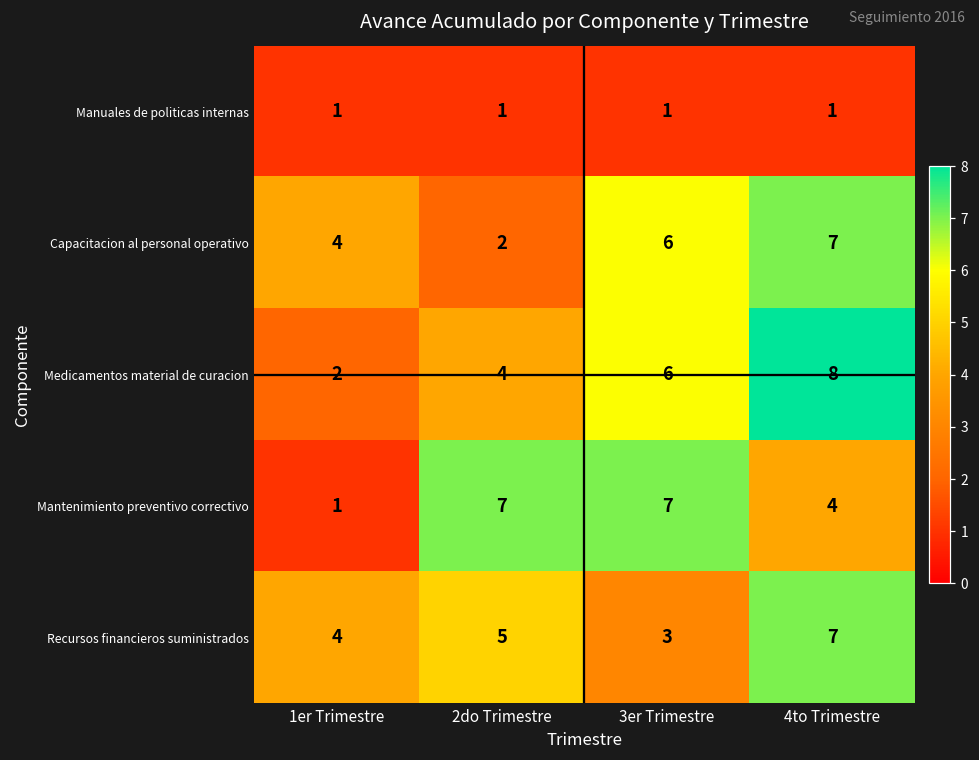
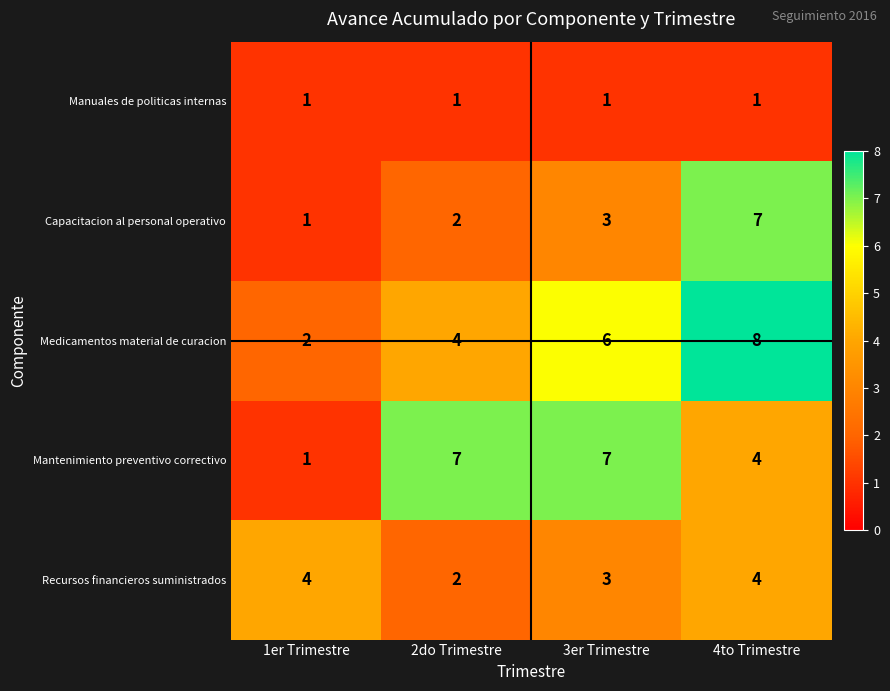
  {
    "Manuales de politicas internas": {
      "1er Trimestre": 1,
      "2do Trimestre": 1,
      "3er Trimestre": 1,
      "4to Trimestre": 1
    },
    "Capacitacion al personal operativo": {
-     "1er Trimestre": 4,
+     "1er Trimestre": 1,
      "2do Trimestre": 2,
-     "3er Trimestre": 6,
+     "3er Trimestre": 3,
      "4to Trimestre": 7
    },
    "Medicamentos material de curacion": {
      "1er Trimestre": 2,
      "2do Trimestre": 4,
      "3er Trimestre": 6,
      "4to Trimestre": 8
    },
    "Mantenimiento preventivo correctivo": {
      "1er Trimestre": 1,
      "2do Trimestre": 7,
      "3er Trimestre": 7,
      "4to Trimestre": 4
    },
    "Recursos financieros suministrados": {
      "1er Trimestre": 4,
-     "2do Trimestre": 5,
+     "2do Trimestre": 2,
      "3er Trimestre": 3,
-     "4to Trimestre": 7
+     "4to Trimestre": 4
    }
  }
